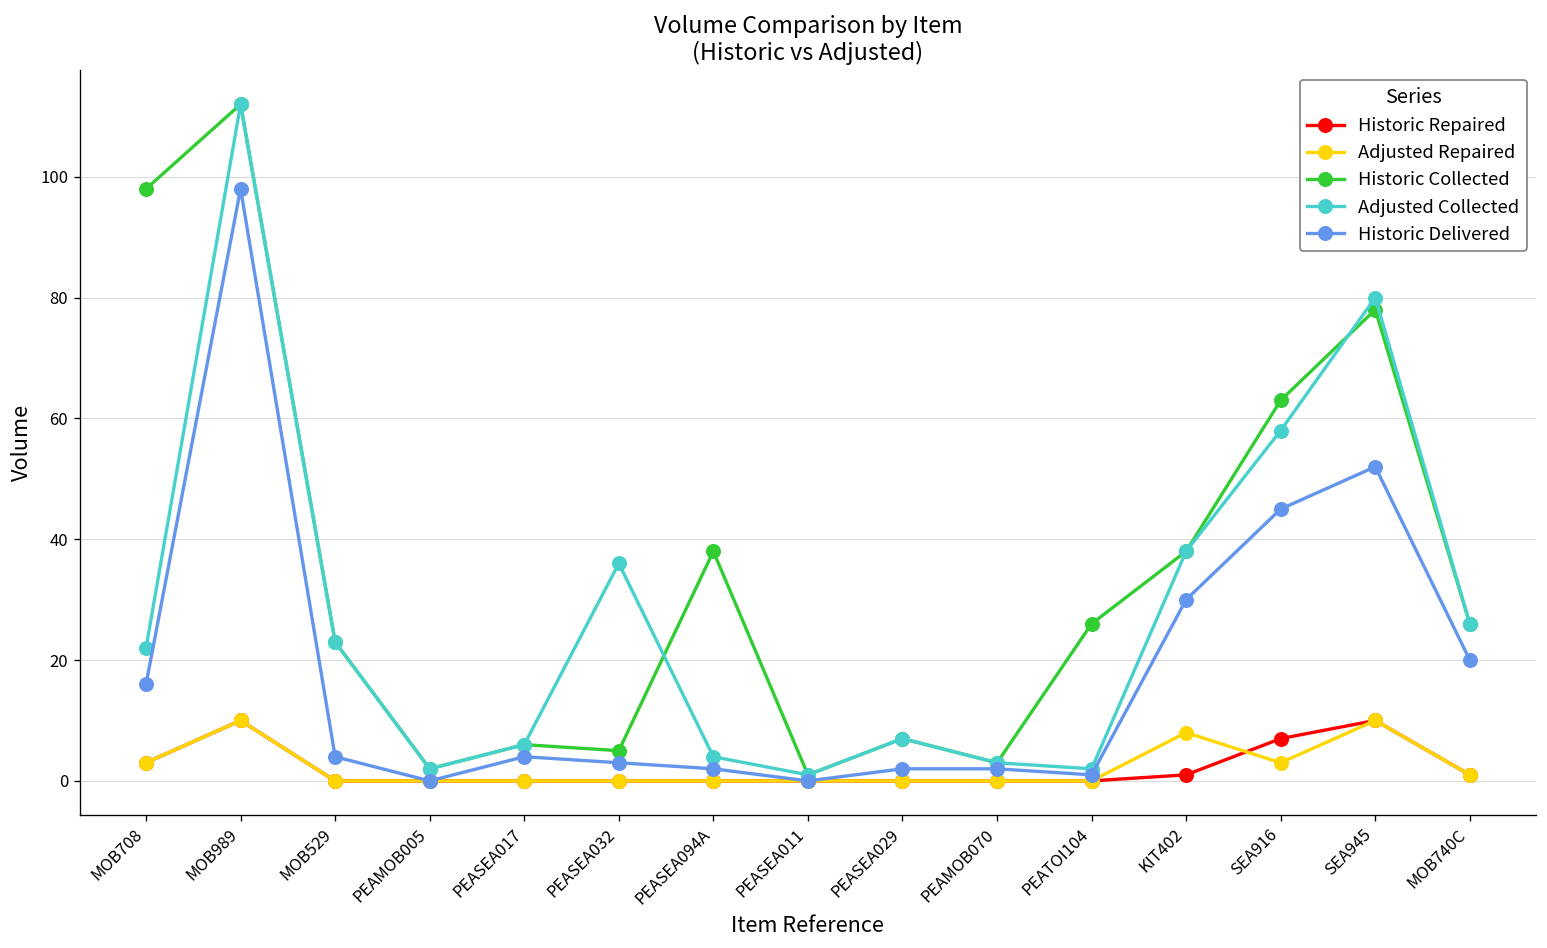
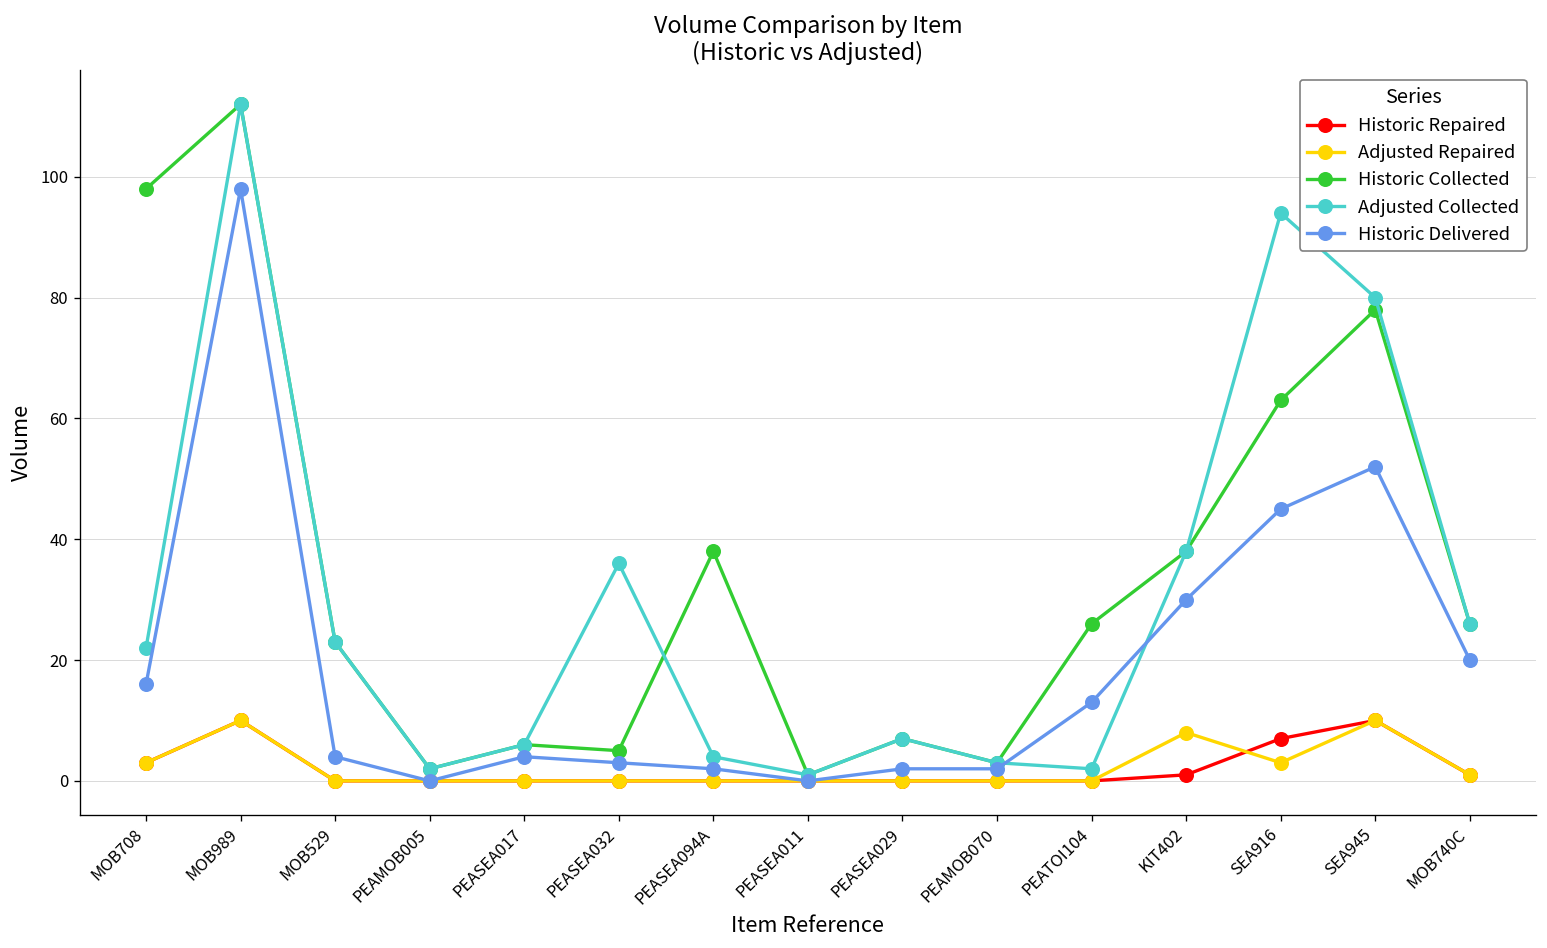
  {
    "Historic Repaired": {
      "KIT402": 1,
      "SEA916": 7
    },
    "Adjusted Repaired": {
      "KIT402": 8,
      "SEA916": 3
    },
    "Historic Collected": {
      "MOB708": 98,
      "PEASEA032": 5,
      "PEASEA094A": 38,
      "PEATOI104": 26,
      "SEA916": 63,
      "SEA945": 78
    },
    "Adjusted Collected": {
      "MOB708": 22,
      "PEASEA032": 36,
      "PEASEA094A": 4,
      "PEATOI104": 2,
-     "SEA916": 58,
+     "SEA916": 94,
      "SEA945": 80
    },
    "Historic Delivered": {
      "MOB708": 16,
      "MOB989": 98,
      "MOB529": 4,
      "PEASEA017": 4,
      "PEASEA032": 3,
      "PEASEA094A": 2,
      "PEASEA029": 2,
      "PEAMOB070": 2,
-     "PEATOI104": 1,
+     "PEATOI104": 13,
      "KIT402": 30,
      "SEA916": 45,
      "SEA945": 52,
      "MOB740C": 20
    }
  }
